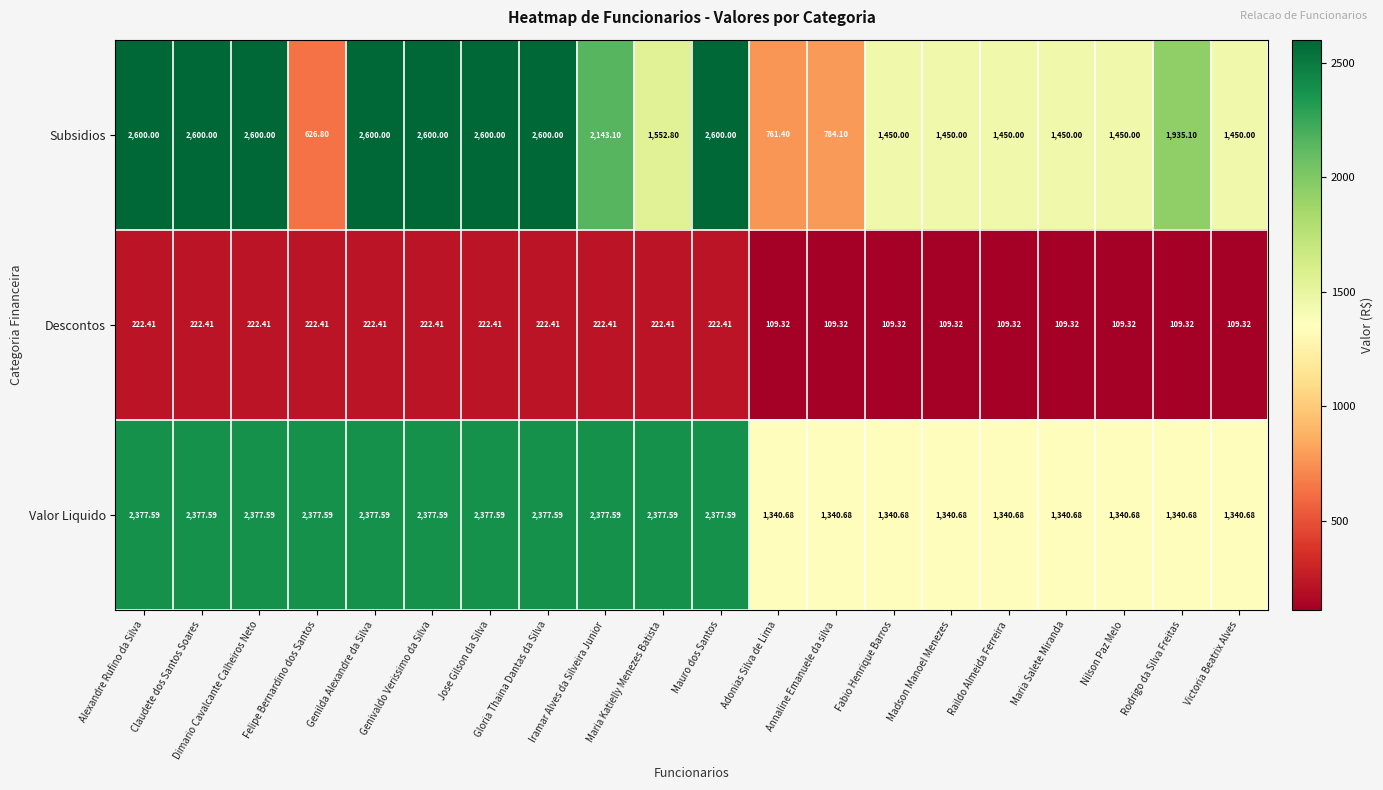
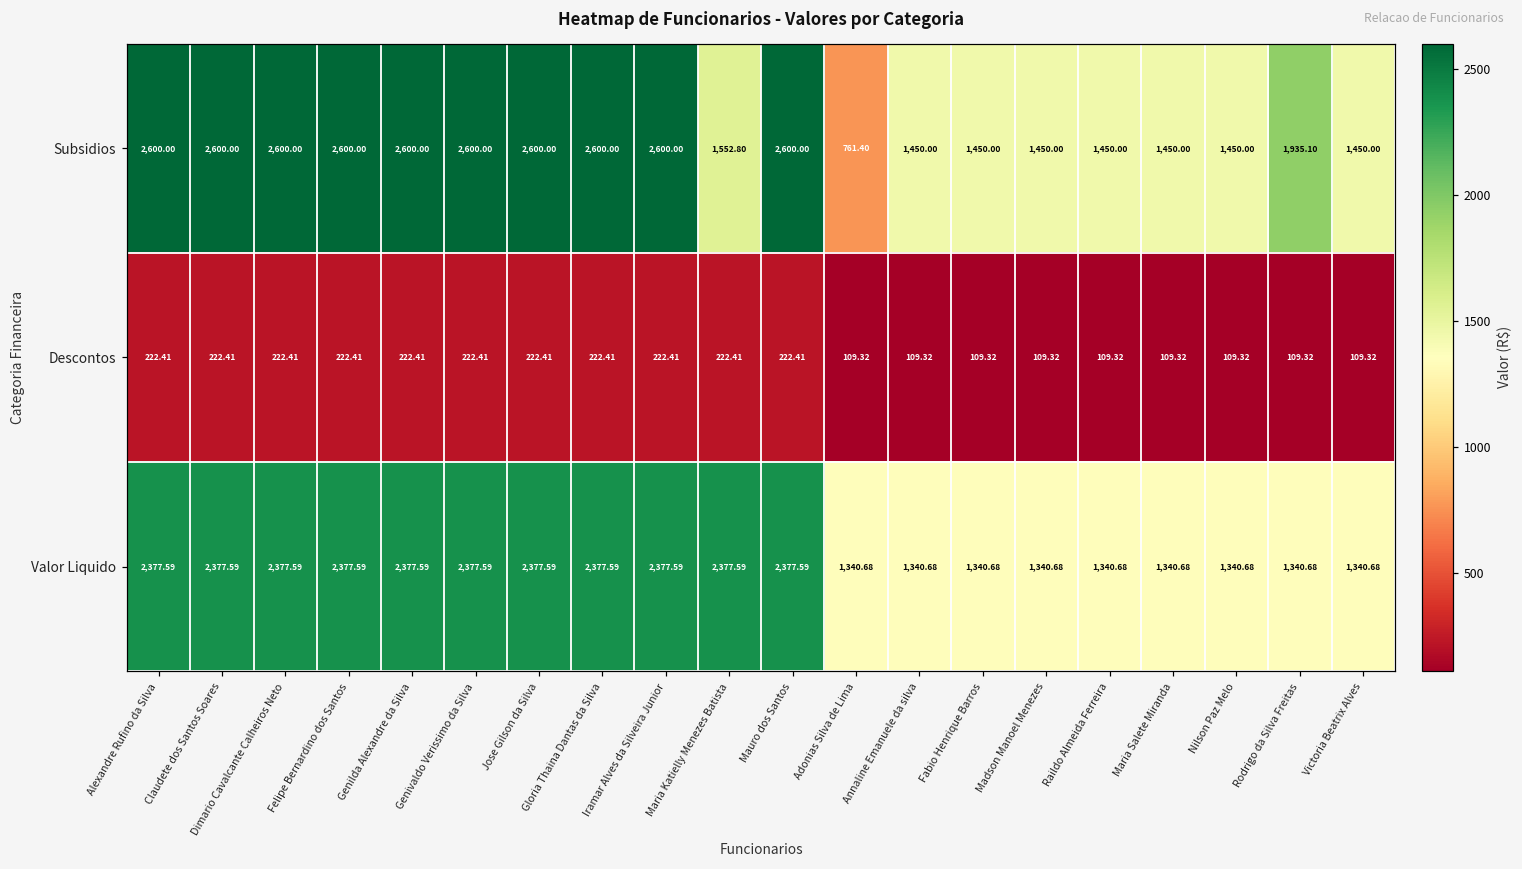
  {
    "Subsidios": {
      "Alexandre Rufino da Silva": "2,600.00",
      "Claudete dos Santos Soares": "2,600.00",
      "Dimario Cavalcante Calheiros Neto": "2,600.00",
-     "Felipe Bernardino dos Santos": "626.80",
+     "Felipe Bernardino dos Santos": "2,600.00",
      "Genilda Alexandre da Silva": "2,600.00",
      "Genivaldo Verissimo da Silva": "2,600.00",
      "Jose Gilson da Silva": "2,600.00",
      "Gloria Thaina Dantas da Silva": "2,600.00",
-     "Iramar Alves da Silveira Junior": "2,143.10",
+     "Iramar Alves da Silveira Junior": "2,600.00",
      "Maria Katielly Menezes Batista": "1,552.80",
      "Mauro dos Santos": "2,600.00",
      "Adonias Silva de Lima": "761.40",
-     "Annaline Emanuele da silva": "784.10",
+     "Annaline Emanuele da silva": "1,450.00",
      "Fabio Henrique Barros": "1,450.00",
      "Madson Manoel Menezes": "1,450.00",
      "Raildo Almeida Ferreira": "1,450.00",
      "Maria Salete Miranda": "1,450.00",
      "Nilson Paz Melo": "1,450.00",
      "Rodrigo da Silva Freitas": "1,935.10",
      "Victoria Beatrix Alves": "1,450.00"
    },
    "Descontos": {
      "Alexandre Rufino da Silva": "222.41",
      "Claudete dos Santos Soares": "222.41",
      "Dimario Cavalcante Calheiros Neto": "222.41",
      "Felipe Bernardino dos Santos": "222.41",
      "Genilda Alexandre da Silva": "222.41",
      "Genivaldo Verissimo da Silva": "222.41",
      "Jose Gilson da Silva": "222.41",
      "Gloria Thaina Dantas da Silva": "222.41",
      "Iramar Alves da Silveira Junior": "222.41",
      "Maria Katielly Menezes Batista": "222.41",
      "Mauro dos Santos": "222.41",
      "Adonias Silva de Lima": "109.32",
      "Annaline Emanuele da silva": "109.32",
      "Fabio Henrique Barros": "109.32",
      "Madson Manoel Menezes": "109.32",
      "Raildo Almeida Ferreira": "109.32",
      "Maria Salete Miranda": "109.32",
      "Nilson Paz Melo": "109.32",
      "Rodrigo da Silva Freitas": "109.32",
      "Victoria Beatrix Alves": "109.32"
    },
    "Valor Liquido": {
      "Alexandre Rufino da Silva": "2,377.59",
      "Claudete dos Santos Soares": "2,377.59",
      "Dimario Cavalcante Calheiros Neto": "2,377.59",
      "Felipe Bernardino dos Santos": "2,377.59",
      "Genilda Alexandre da Silva": "2,377.59",
      "Genivaldo Verissimo da Silva": "2,377.59",
      "Jose Gilson da Silva": "2,377.59",
      "Gloria Thaina Dantas da Silva": "2,377.59",
      "Iramar Alves da Silveira Junior": "2,377.59",
      "Maria Katielly Menezes Batista": "2,377.59",
      "Mauro dos Santos": "2,377.59",
      "Adonias Silva de Lima": "1,340.68",
      "Annaline Emanuele da silva": "1,340.68",
      "Fabio Henrique Barros": "1,340.68",
      "Madson Manoel Menezes": "1,340.68",
      "Raildo Almeida Ferreira": "1,340.68",
      "Maria Salete Miranda": "1,340.68",
      "Nilson Paz Melo": "1,340.68",
      "Rodrigo da Silva Freitas": "1,340.68",
      "Victoria Beatrix Alves": "1,340.68"
    }
  }
